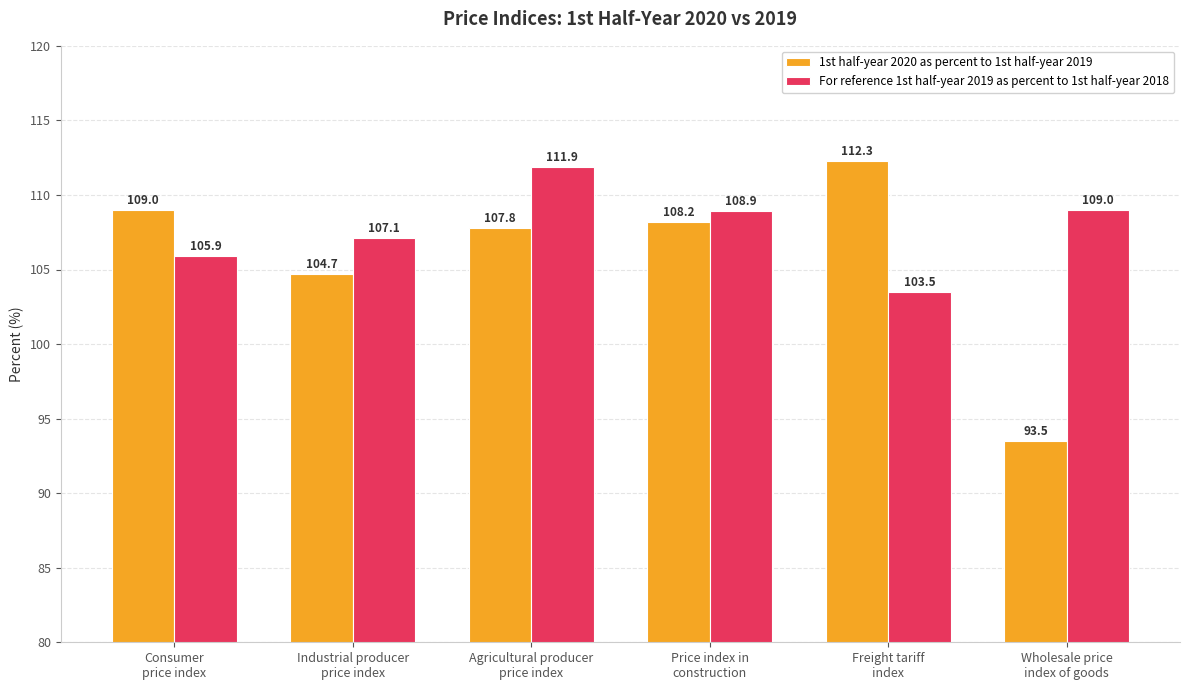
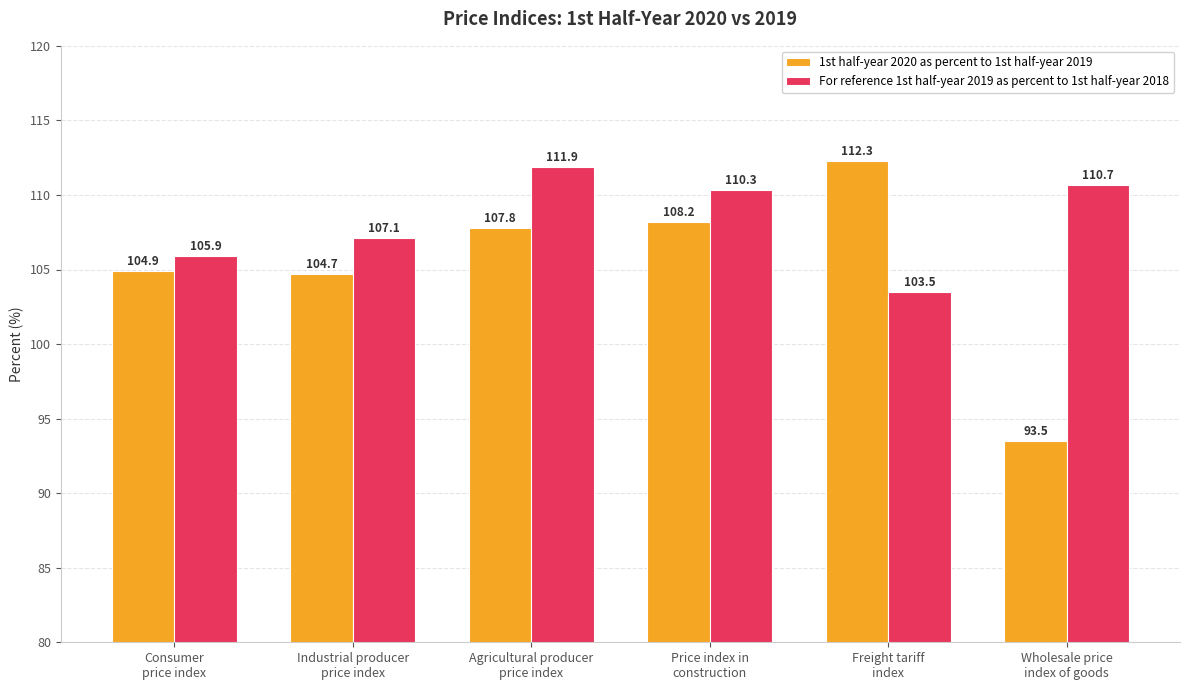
  {
    "1st half-year 2020 as percent to 1st half-year 2019": {
-     "Consumer price index": 109.0,
+     "Consumer price index": 104.9,
      "Industrial producer price index": 104.7,
      "Agricultural producer price index": 107.8,
      "Price index in construction": 108.2,
      "Freight tariff index": 112.3,
      "Wholesale price index of goods": 93.5
    },
    "For reference 1st half-year 2019 as percent to 1st half-year 2018": {
      "Consumer price index": 105.9,
      "Industrial producer price index": 107.1,
      "Agricultural producer price index": 111.9,
-     "Price index in construction": 108.9,
+     "Price index in construction": 110.3,
      "Freight tariff index": 103.5,
-     "Wholesale price index of goods": 109.0
+     "Wholesale price index of goods": 110.7
    }
  }
